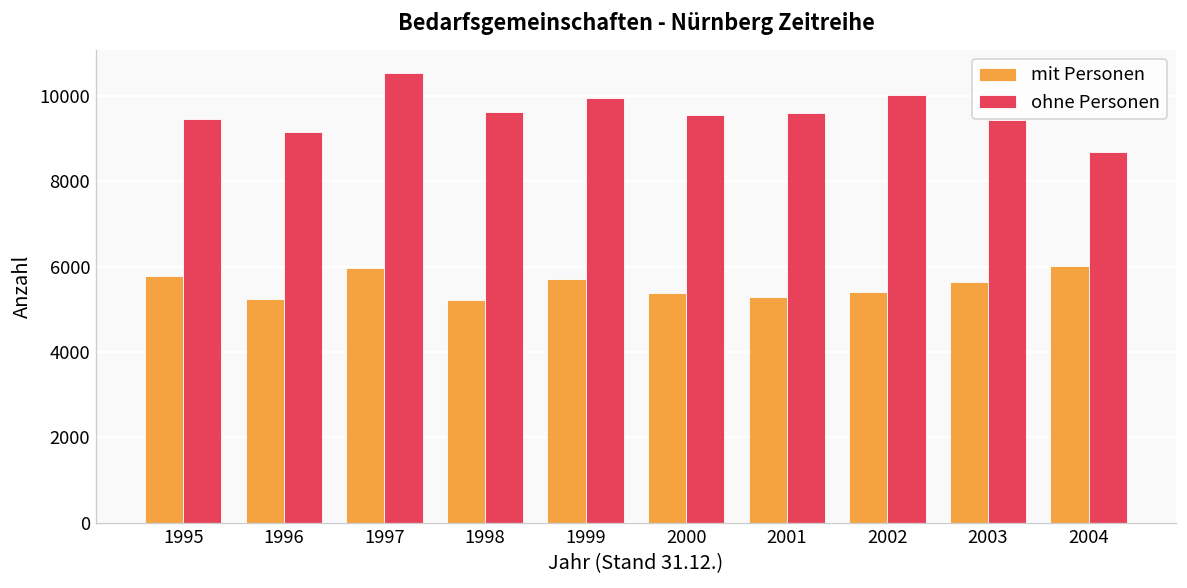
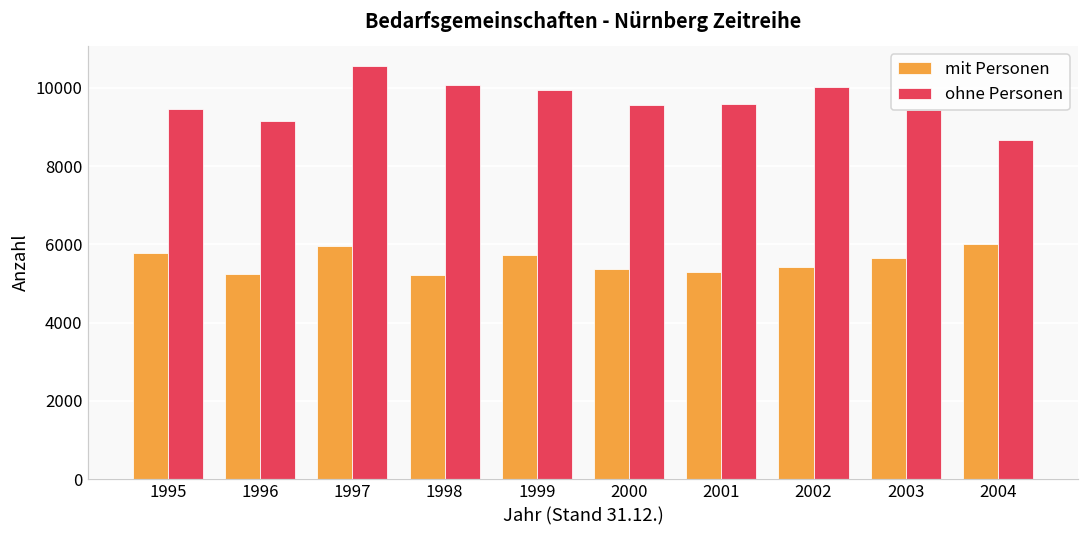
  {
    "mit Personen": {
      "1995": 5800,
      "1996": 5200,
      "1997": 6000,
      "1998": 5200,
      "1999": 5700,
      "2000": 5400,
      "2001": 5300,
      "2002": 5400,
      "2003": 5700,
      "2004": 6000
    },
    "ohne Personen": {
      "1995": 9500,
      "1996": 9200,
      "1997": 10500,
-     "1998": 9600,
+     "1998": 10100,
      "1999": 9900,
      "2000": 9600,
      "2001": 9600,
      "2002": 10000,
      "2004": 8700
    }
  }
